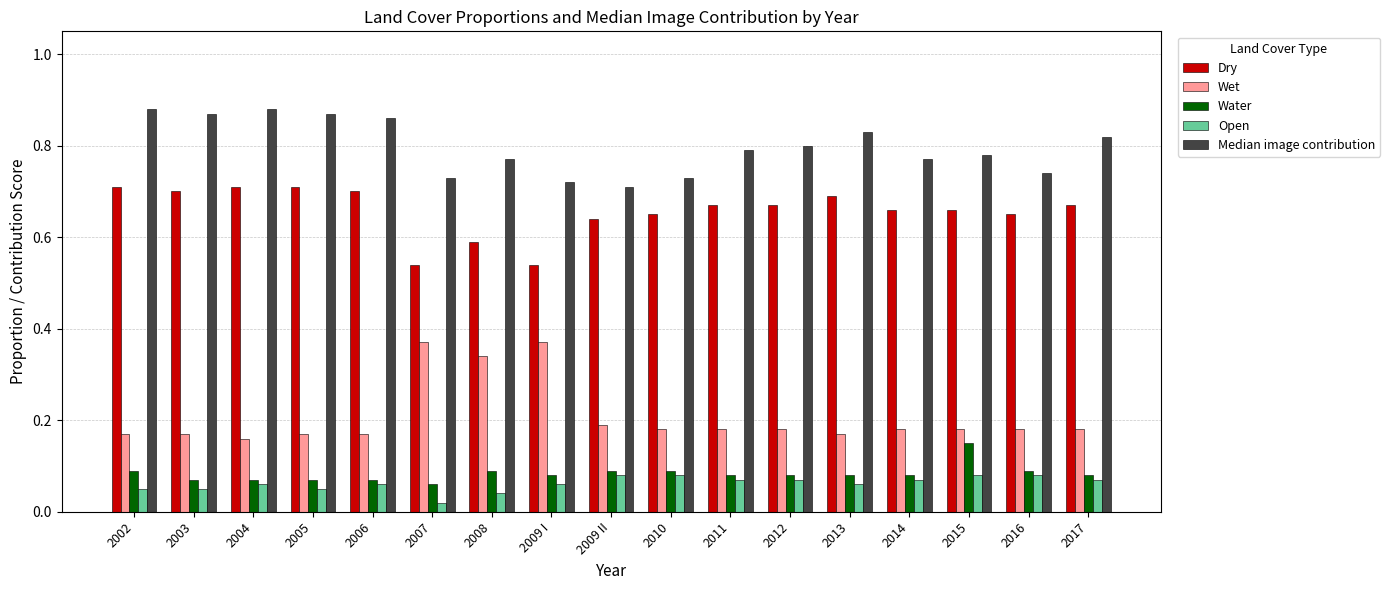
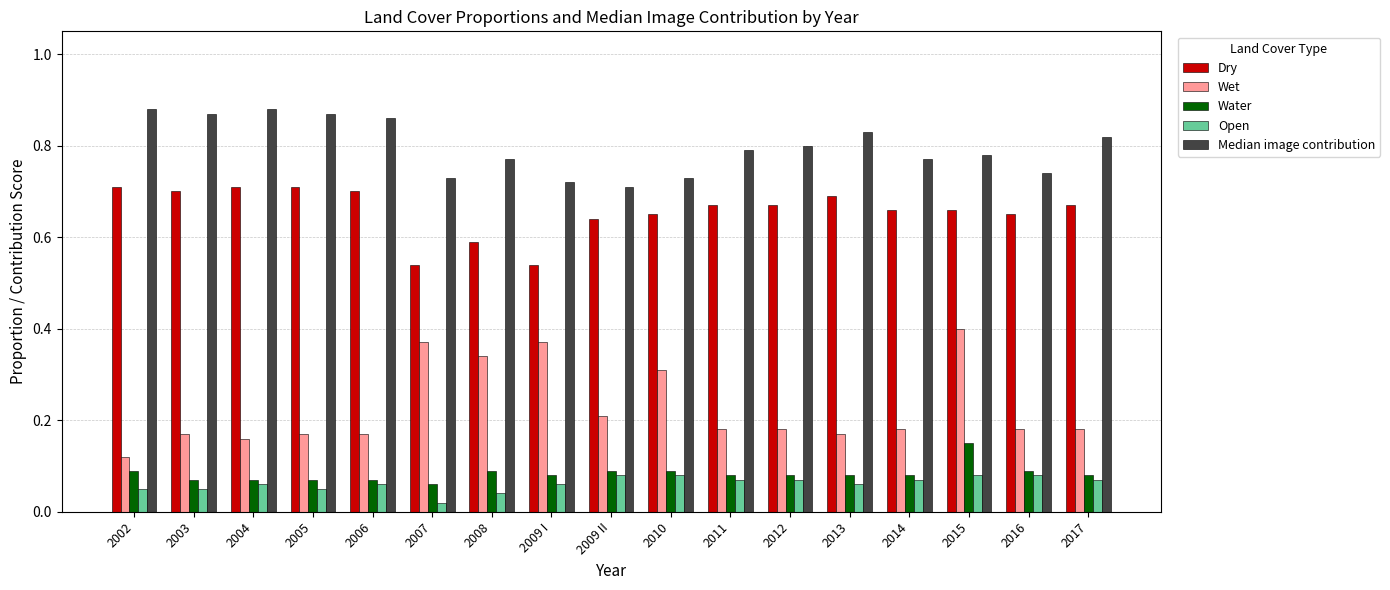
  {
    "Dry": {
      "2002": 0.71,
      "2003": 0.70,
      "2004": 0.71,
      "2005": 0.71,
      "2006": 0.70,
      "2007": 0.54,
      "2008": 0.59,
      "2009 I": 0.54,
      "2009 II": 0.64,
      "2010": 0.65,
      "2011": 0.67,
      "2012": 0.67,
      "2013": 0.69,
      "2014": 0.66,
      "2015": 0.66,
      "2016": 0.65,
      "2017": 0.67
    },
    "Wet": {
-     "2002": 0.17,
+     "2002": 0.12,
      "2003": 0.17,
      "2004": 0.16,
      "2005": 0.17,
      "2006": 0.17,
      "2007": 0.37,
      "2008": 0.34,
      "2009 I": 0.37,
-     "2009 II": 0.19,
-     "2010": 0.18,
+     "2009 II": 0.21,
+     "2010": 0.31,
      "2011": 0.18,
      "2012": 0.18,
      "2013": 0.17,
      "2014": 0.18,
-     "2015": 0.18,
+     "2015": 0.40,
      "2016": 0.18,
      "2017": 0.18
    },
    "Water": {
      "2002": 0.09,
      "2003": 0.07,
      "2004": 0.07,
      "2005": 0.07,
      "2006": 0.07,
      "2007": 0.06,
      "2008": 0.09,
      "2009 I": 0.08,
      "2009 II": 0.09,
      "2010": 0.09,
      "2011": 0.08,
      "2012": 0.08,
      "2013": 0.08,
      "2014": 0.08,
      "2015": 0.15,
      "2016": 0.09,
      "2017": 0.08
    },
    "Open": {
      "2002": 0.05,
      "2003": 0.05,
      "2004": 0.06,
      "2005": 0.05,
      "2006": 0.06,
      "2007": 0.02,
      "2008": 0.04,
      "2009 I": 0.06,
      "2009 II": 0.08,
      "2010": 0.08,
      "2011": 0.07,
      "2012": 0.07,
      "2013": 0.06,
      "2014": 0.07,
      "2015": 0.08,
      "2016": 0.08,
      "2017": 0.07
    },
    "Median image contribution": {
      "2002": 0.88,
      "2003": 0.87,
      "2004": 0.88,
      "2005": 0.87,
      "2006": 0.86,
      "2007": 0.73,
      "2008": 0.77,
      "2009 I": 0.72,
      "2009 II": 0.71,
      "2010": 0.73,
      "2011": 0.79,
      "2012": 0.80,
      "2013": 0.83,
      "2014": 0.77,
      "2015": 0.78,
      "2016": 0.74,
      "2017": 0.82
    }
  }
